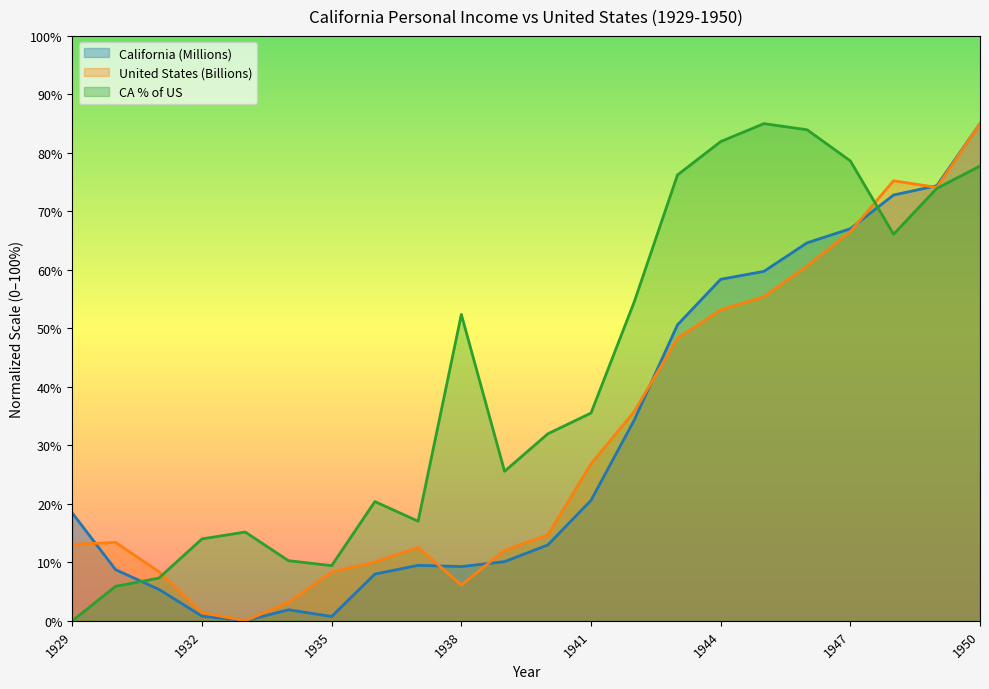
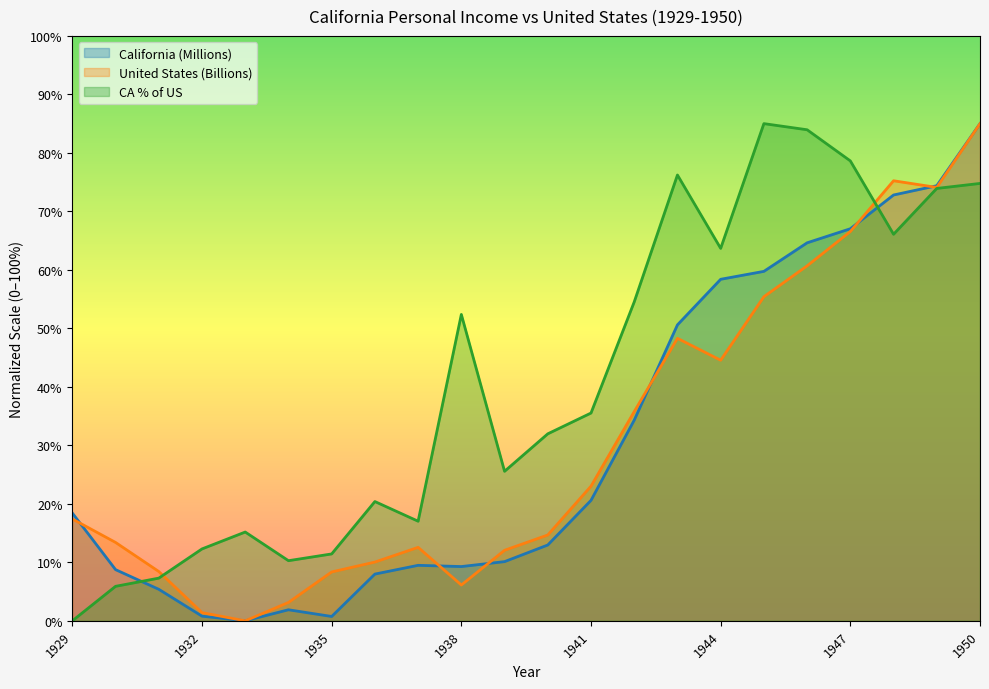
  {
    "California (Millions)": {
      "1929": "18%",
      "1932": "1%",
      "1935": "1%",
      "1938": "9%",
      "1941": "21%",
      "1944": "58%",
      "1947": "67%"
    },
    "United States (Billions)": {
-     "1929": "13%",
+     "1929": "17%",
      "1932": "1%",
      "1935": "8%",
      "1938": "6%",
-     "1941": "27%",
-     "1944": "53%",
+     "1941": "23%",
+     "1944": "45%",
      "1947": "67%"
    },
    "CA % of US": {
      "1929": "0%",
-     "1932": "14%",
-     "1935": "9%",
+     "1932": "12%",
+     "1935": "11%",
      "1938": "52%",
      "1941": "36%",
-     "1944": "82%",
+     "1944": "64%",
      "1947": "79%",
-     "1950": "78%"
+     "1950": "75%"
    }
  }
